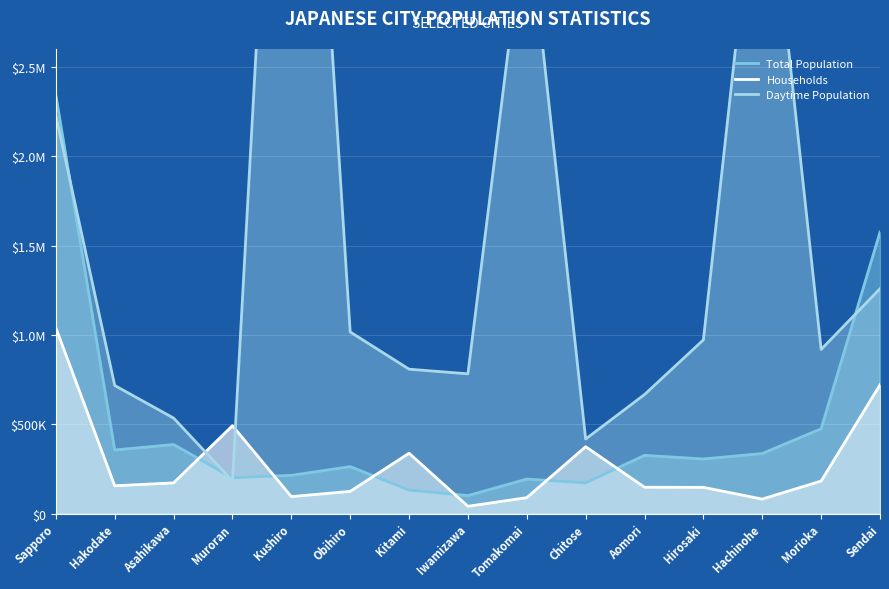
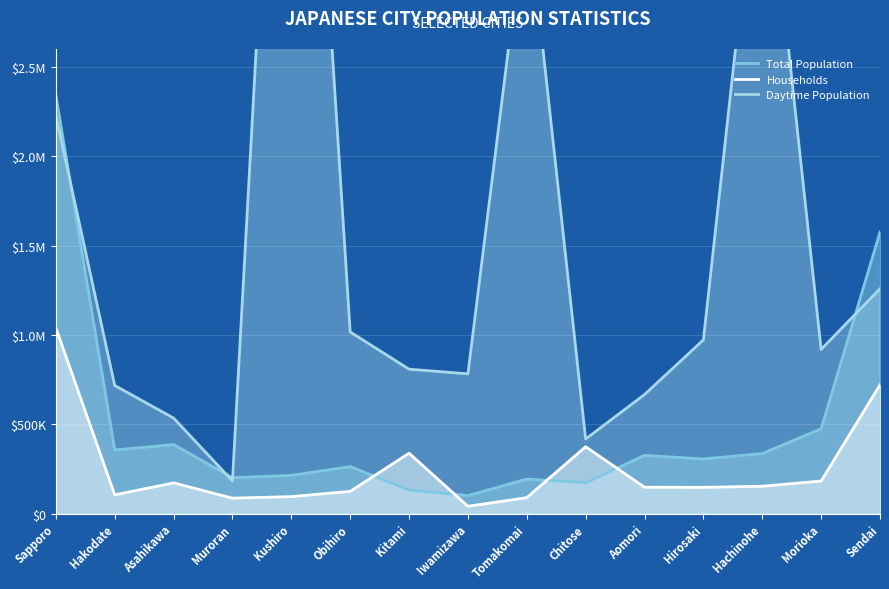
  {
    "Households": {
      "Sapporo": "$1040000",
-     "Hakodate": "$160000",
+     "Hakodate": "$100000",
      "Asahikawa": "$170000",
-     "Muroran": "$490000",
+     "Muroran": "$90000",
      "Kushiro": "$90000",
      "Obihiro": "$120000",
      "Kitami": "$340000",
      "Iwamizawa": "$40000",
      "Tomakomai": "$90000",
      "Chitose": "$370000",
      "Aomori": "$150000",
      "Hirosaki": "$150000",
-     "Hachinohe": "$80000",
+     "Hachinohe": "$150000",
      "Morioka": "$180000",
      "Sendai": "$720000"
    }
  }
